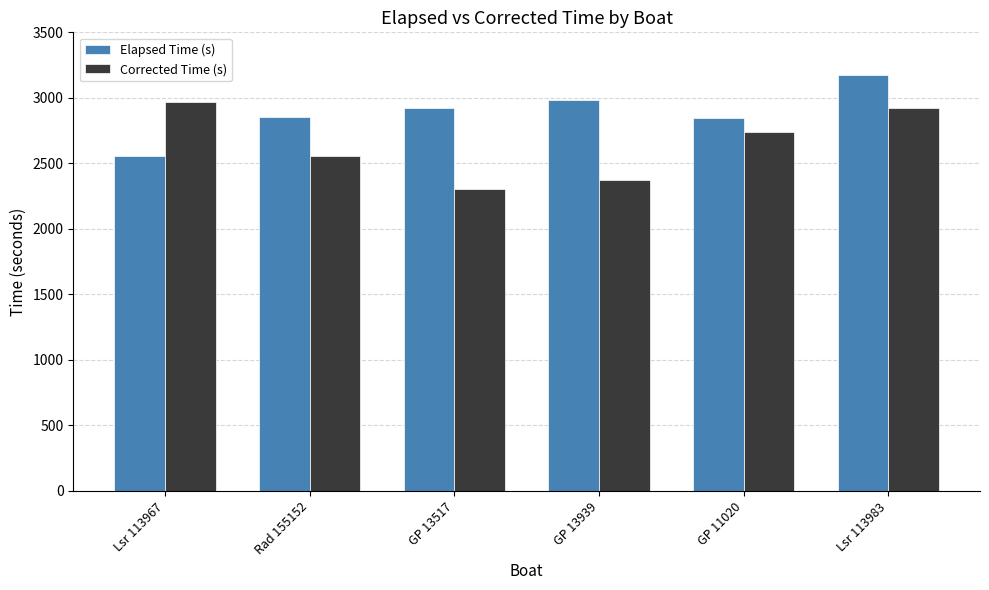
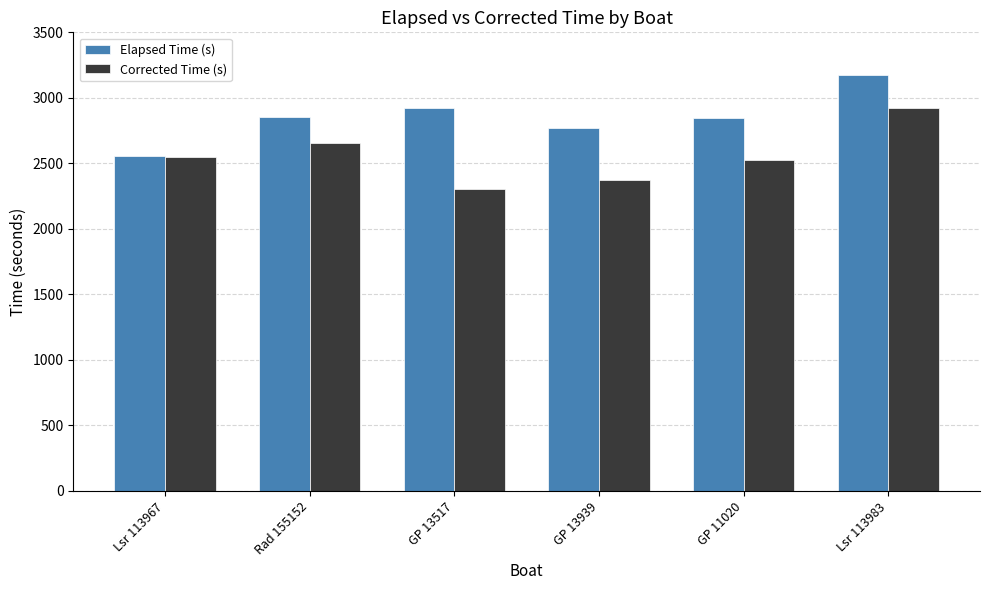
  {
    "Elapsed Time (s)": {
      "Lsr 113967": 2560,
      "Rad 155152": 2860,
      "GP 13517": 2930,
-     "GP 13939": 2980,
+     "GP 13939": 2770,
      "GP 11020": 2850,
      "Lsr 113983": 3180
    },
    "Corrected Time (s)": {
-     "Lsr 113967": 2970,
-     "Rad 155152": 2560,
+     "Lsr 113967": 2550,
+     "Rad 155152": 2660,
      "GP 13517": 2300,
      "GP 13939": 2370,
-     "GP 11020": 2740,
+     "GP 11020": 2530,
      "Lsr 113983": 2920
    }
  }
